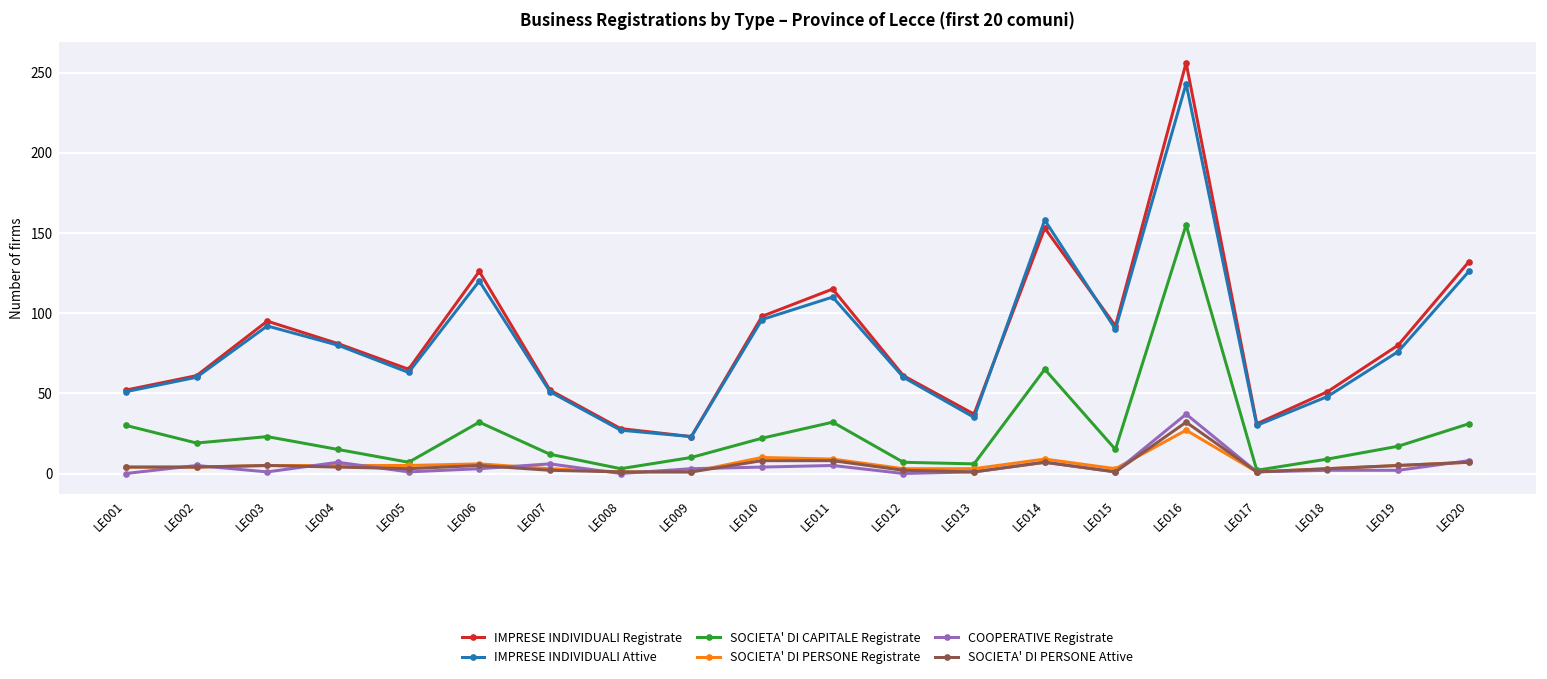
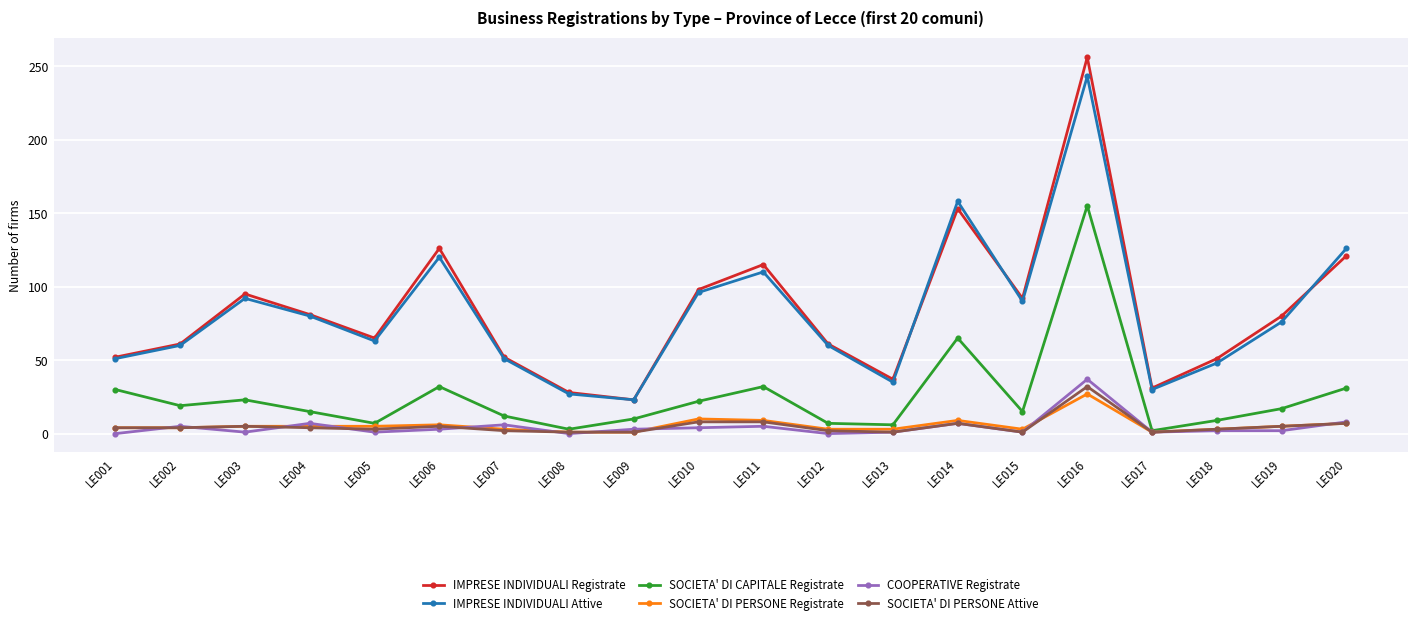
  {
    "IMPRESE INDIVIDUALI Registrate": {
      "LE003": 95,
      "LE005": 65,
      "LE006": 126,
      "LE010": 98,
      "LE011": 115,
      "LE013": 37,
      "LE014": 153,
      "LE015": 92,
      "LE016": 256,
      "LE018": 51,
      "LE019": 80,
-     "LE020": 132
+     "LE020": 121
    },
    "IMPRESE INDIVIDUALI Attive": {
      "LE003": 92,
      "LE005": 63,
      "LE006": 120,
      "LE010": 96,
      "LE011": 110,
      "LE013": 35,
      "LE014": 158,
      "LE015": 90,
      "LE016": 243,
      "LE018": 48,
      "LE019": 76,
      "LE020": 126
    },
    "SOCIETA' DI CAPITALE Registrate": {
      "LE001": 30,
      "LE002": 19,
      "LE003": 23,
      "LE004": 15,
      "LE005": 7,
      "LE006": 32,
      "LE007": 12,
      "LE008": 3,
      "LE009": 10,
      "LE010": 22,
      "LE011": 32,
      "LE012": 7,
      "LE013": 6,
      "LE014": 65,
      "LE015": 15,
      "LE016": 155,
      "LE018": 9,
      "LE019": 17,
      "LE020": 31
    },
    "SOCIETA' DI PERSONE Registrate": {
      "LE005": 5,
      "LE010": 10,
      "LE013": 3,
      "LE014": 9,
      "LE015": 3,
      "LE016": 27
    },
    "COOPERATIVE Registrate": {
      "LE001": 0,
      "LE003": 1,
      "LE004": 7,
      "LE005": 1,
      "LE006": 3,
      "LE007": 6,
      "LE009": 3,
      "LE010": 4,
      "LE011": 5,
      "LE012": 0,
      "LE016": 37,
      "LE019": 2
    },
    "SOCIETA' DI PERSONE Attive": {
      "LE005": 3,
      "LE010": 8,
      "LE016": 32
    }
  }
